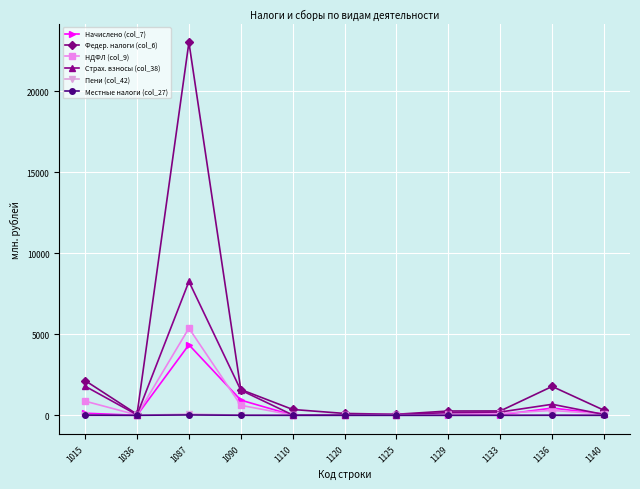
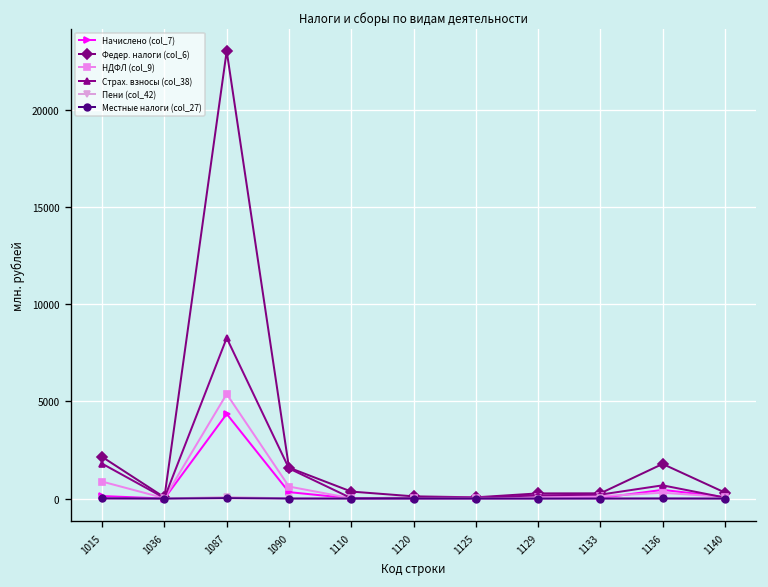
  {
    "Начислено (col_7)": {
      "1087": 4400,
-     "1090": 900
+     "1090": 300
    }
  }
